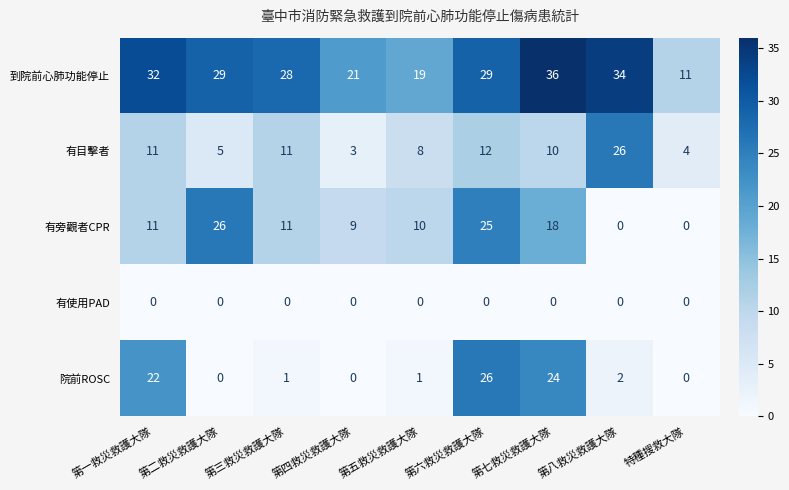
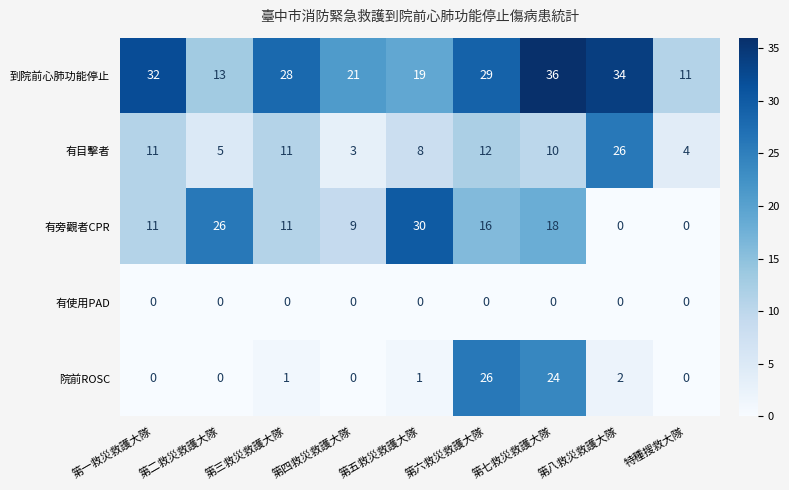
  {
    "到院前心肺功能停止": {
      "第一救災救護大隊": 32,
-     "第二救災救護大隊": 29,
+     "第二救災救護大隊": 13,
      "第三救災救護大隊": 28,
      "第四救災救護大隊": 21,
      "第五救災救護大隊": 19,
      "第六救災救護大隊": 29,
      "第七救災救護大隊": 36,
      "第八救災救護大隊": 34,
      "特種搜救大隊": 11
    },
    "有目擊者": {
      "第一救災救護大隊": 11,
      "第二救災救護大隊": 5,
      "第三救災救護大隊": 11,
      "第四救災救護大隊": 3,
      "第五救災救護大隊": 8,
      "第六救災救護大隊": 12,
      "第七救災救護大隊": 10,
      "第八救災救護大隊": 26,
      "特種搜救大隊": 4
    },
    "有旁觀者CPR": {
      "第一救災救護大隊": 11,
      "第二救災救護大隊": 26,
      "第三救災救護大隊": 11,
      "第四救災救護大隊": 9,
-     "第五救災救護大隊": 10,
-     "第六救災救護大隊": 25,
+     "第五救災救護大隊": 30,
+     "第六救災救護大隊": 16,
      "第七救災救護大隊": 18,
      "第八救災救護大隊": 0,
      "特種搜救大隊": 0
    },
    "有使用PAD": {
      "第一救災救護大隊": 0,
      "第二救災救護大隊": 0,
      "第三救災救護大隊": 0,
      "第四救災救護大隊": 0,
      "第五救災救護大隊": 0,
      "第六救災救護大隊": 0,
      "第七救災救護大隊": 0,
      "第八救災救護大隊": 0,
      "特種搜救大隊": 0
    },
    "院前ROSC": {
-     "第一救災救護大隊": 22,
+     "第一救災救護大隊": 0,
      "第二救災救護大隊": 0,
      "第三救災救護大隊": 1,
      "第四救災救護大隊": 0,
      "第五救災救護大隊": 1,
      "第六救災救護大隊": 26,
      "第七救災救護大隊": 24,
      "第八救災救護大隊": 2,
      "特種搜救大隊": 0
    }
  }
